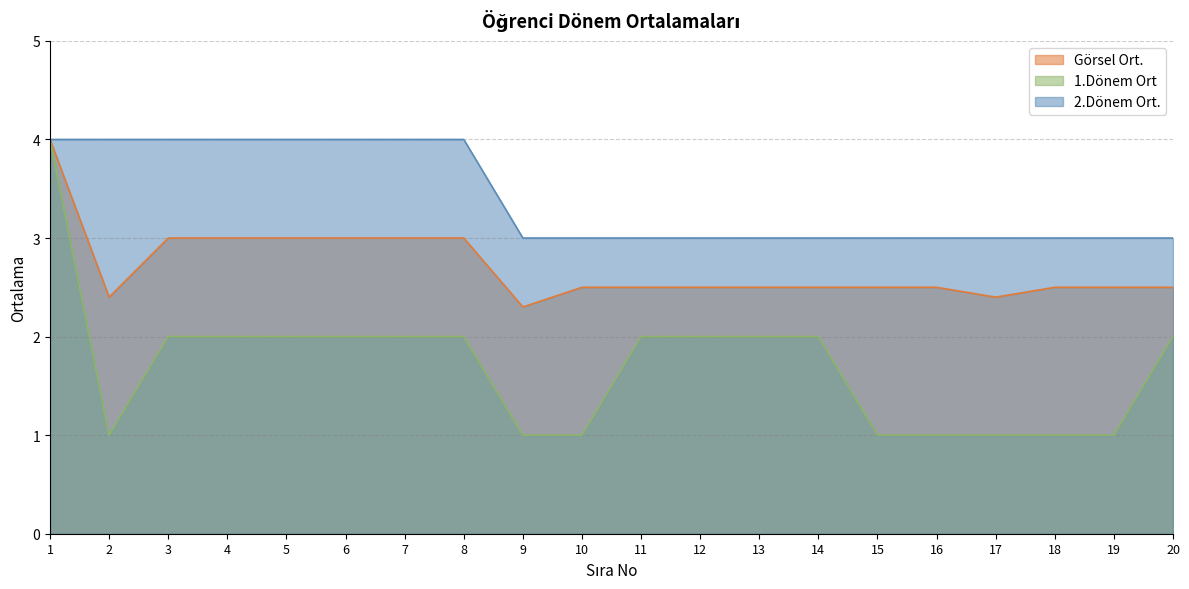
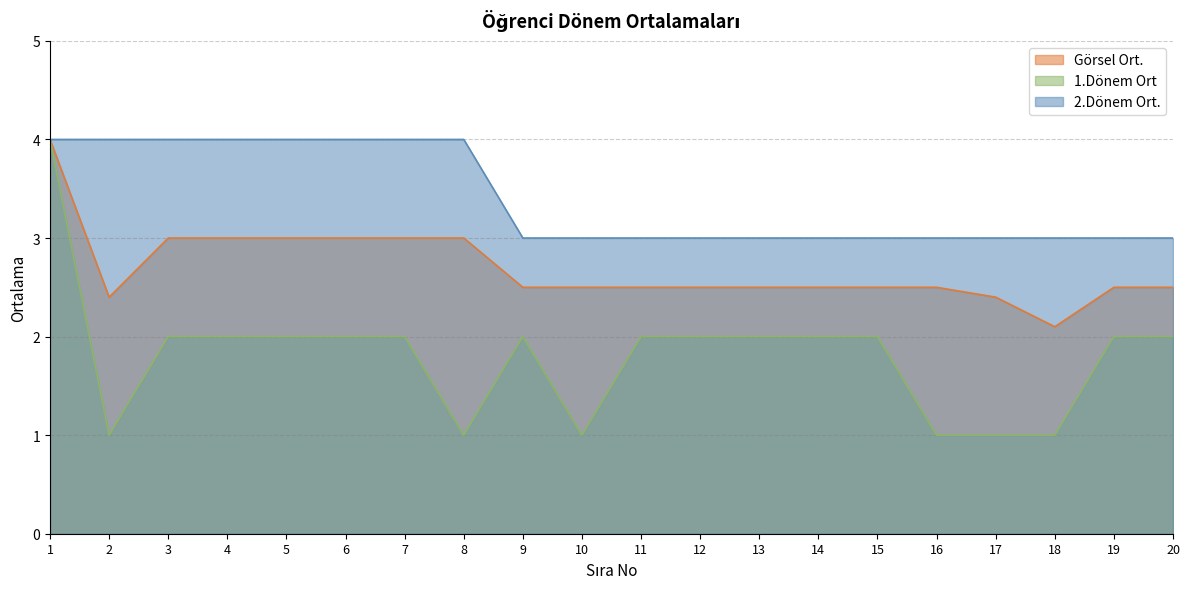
  {
    "Görsel Ort.": {
      "2": 2.4,
      "3": 3.0,
      "4": 3.0,
      "5": 3.0,
      "6": 3.0,
      "7": 3.0,
      "8": 3.0,
-     "9": 2.3,
+     "9": 2.5,
      "10": 2.5,
      "11": 2.5,
      "12": 2.5,
      "13": 2.5,
      "14": 2.5,
      "15": 2.5,
      "16": 2.5,
      "17": 2.4,
-     "18": 2.5,
+     "18": 2.1,
      "19": 2.5,
      "20": 2.5
    },
    "1.Dönem Ort": {
      "2": 1,
      "3": 2,
      "4": 2,
      "5": 2,
      "6": 2,
      "7": 2,
-     "8": 2,
-     "9": 1,
+     "8": 1,
+     "9": 2,
      "10": 1,
      "11": 2,
      "12": 2,
      "13": 2,
      "14": 2,
-     "15": 1,
+     "15": 2,
      "16": 1,
      "17": 1,
      "18": 1,
-     "19": 1,
+     "19": 2,
      "20": 2
    },
    "2.Dönem Ort.": {
      "2": 4.0,
      "3": 4.0,
      "4": 4.0,
      "5": 4.0,
      "6": 4.0,
      "7": 4.0,
      "8": 4.0,
      "9": 3.0,
      "10": 3.0,
      "11": 3.0,
      "12": 3.0,
      "13": 3.0,
      "14": 3.0,
      "15": 3.0,
      "16": 3.0,
      "17": 3.0,
      "18": 3.0,
      "19": 3.0,
      "20": 3.0
    }
  }
